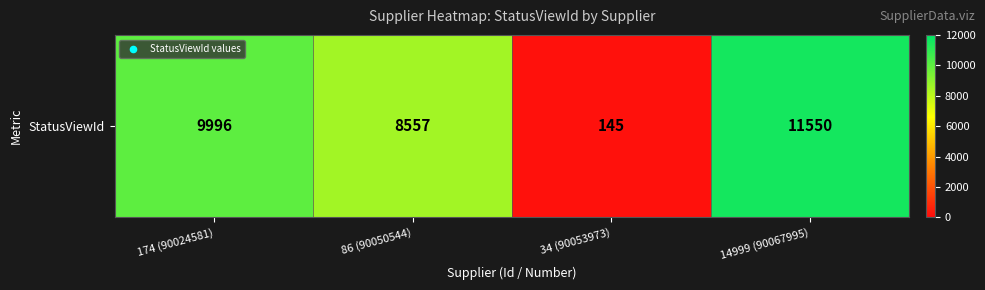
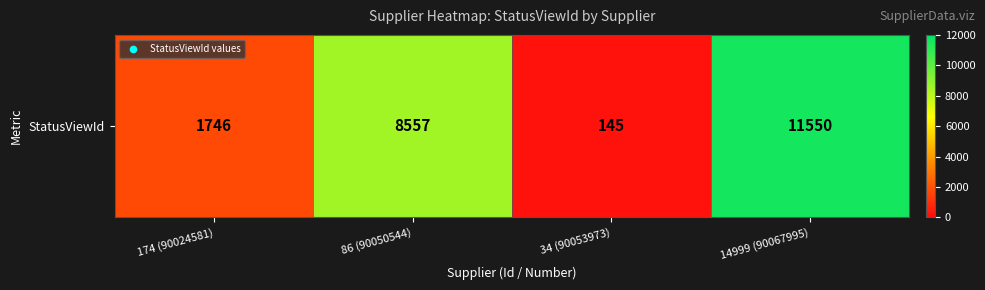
  {
    "StatusViewId": {
-     "174 (90024581)": 9996,
+     "174 (90024581)": 1746,
      "86 (90050544)": 8557,
      "34 (90053973)": 145,
      "14999 (90067995)": 11550
    }
  }
